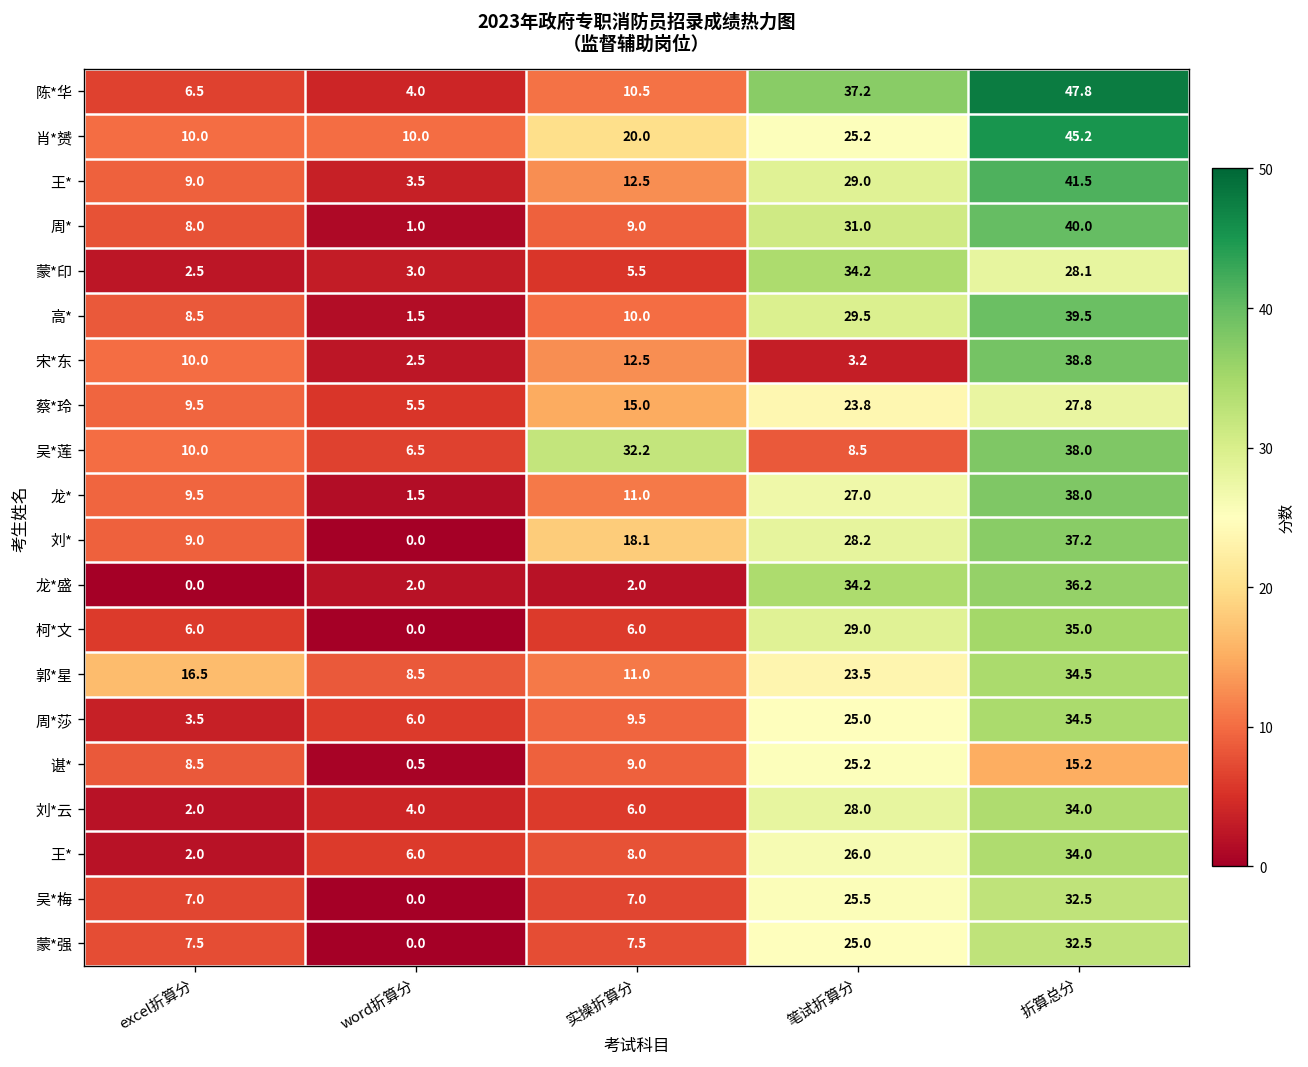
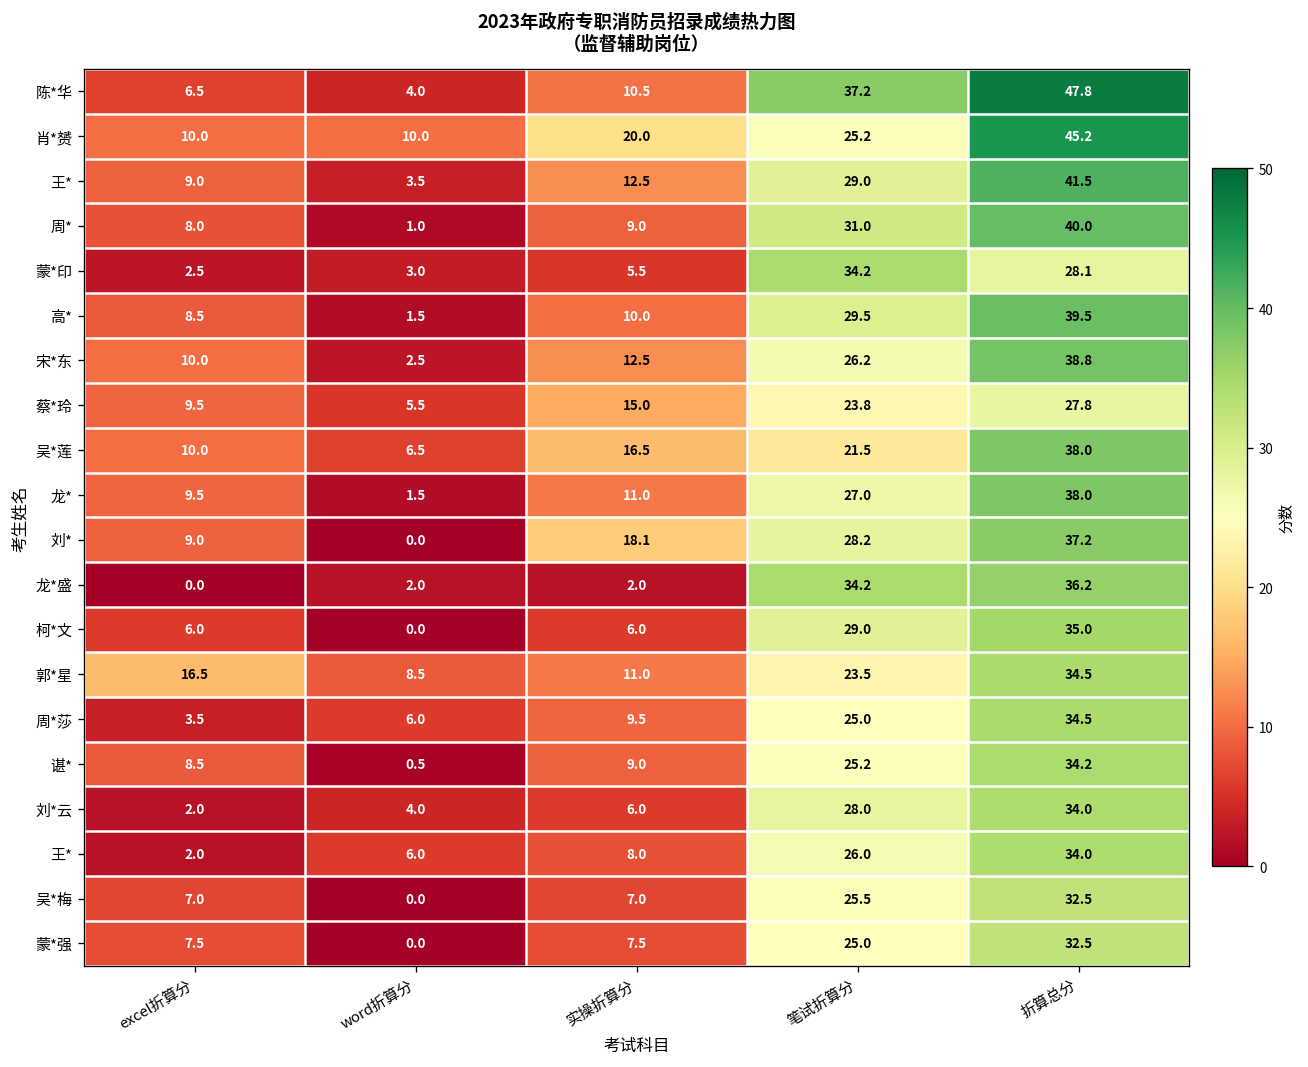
  {
    "陈*华": {
      "excel折算分": 6.5,
      "word折算分": 4.0,
      "实操折算分": 10.5,
      "笔试折算分": 37.2,
      "折算总分": 47.8
    },
    "肖*赟": {
      "excel折算分": 10.0,
      "word折算分": 10.0,
      "实操折算分": 20.0,
      "笔试折算分": 25.2,
      "折算总分": 45.2
    },
    "周*": {
      "excel折算分": 8.0,
      "word折算分": 1.0,
      "实操折算分": 9.0,
      "笔试折算分": 31.0,
      "折算总分": 40.0
    },
    "蒙*印": {
      "excel折算分": 2.5,
      "word折算分": 3.0,
      "实操折算分": 5.5,
      "笔试折算分": 34.2,
      "折算总分": 28.1
    },
    "高*": {
      "excel折算分": 8.5,
      "word折算分": 1.5,
      "实操折算分": 10.0,
      "笔试折算分": 29.5,
      "折算总分": 39.5
    },
    "宋*东": {
      "excel折算分": 10.0,
      "word折算分": 2.5,
      "实操折算分": 12.5,
-     "笔试折算分": 3.2,
+     "笔试折算分": 26.2,
      "折算总分": 38.8
    },
    "蔡*玲": {
      "excel折算分": 9.5,
      "word折算分": 5.5,
      "实操折算分": 15.0,
      "笔试折算分": 23.8,
      "折算总分": 27.8
    },
    "吴*莲": {
      "excel折算分": 10.0,
      "word折算分": 6.5,
-     "实操折算分": 32.2,
-     "笔试折算分": 8.5,
+     "实操折算分": 16.5,
+     "笔试折算分": 21.5,
      "折算总分": 38.0
    },
    "龙*": {
      "excel折算分": 9.5,
      "word折算分": 1.5,
      "实操折算分": 11.0,
      "笔试折算分": 27.0,
      "折算总分": 38.0
    },
    "刘*": {
      "excel折算分": 9.0,
      "word折算分": 0.0,
      "实操折算分": 18.1,
      "笔试折算分": 28.2,
      "折算总分": 37.2
    },
    "龙*盛": {
      "excel折算分": 0.0,
      "word折算分": 2.0,
      "实操折算分": 2.0,
      "笔试折算分": 34.2,
      "折算总分": 36.2
    },
    "柯*文": {
      "excel折算分": 6.0,
      "word折算分": 0.0,
      "实操折算分": 6.0,
      "笔试折算分": 29.0,
      "折算总分": 35.0
    },
    "郭*星": {
      "excel折算分": 16.5,
      "word折算分": 8.5,
      "实操折算分": 11.0,
      "笔试折算分": 23.5,
      "折算总分": 34.5
    },
    "周*莎": {
      "excel折算分": 3.5,
      "word折算分": 6.0,
      "实操折算分": 9.5,
      "笔试折算分": 25.0,
      "折算总分": 34.5
    },
    "谌*": {
      "excel折算分": 8.5,
      "word折算分": 0.5,
      "实操折算分": 9.0,
      "笔试折算分": 25.2,
-     "折算总分": 15.2
+     "折算总分": 34.2
    },
    "刘*云": {
      "excel折算分": 2.0,
      "word折算分": 4.0,
      "实操折算分": 6.0,
      "笔试折算分": 28.0,
      "折算总分": 34.0
    },
    "吴*梅": {
      "excel折算分": 7.0,
      "word折算分": 0.0,
      "实操折算分": 7.0,
      "笔试折算分": 25.5,
      "折算总分": 32.5
    },
    "蒙*强": {
      "excel折算分": 7.5,
      "word折算分": 0.0,
      "实操折算分": 7.5,
      "笔试折算分": 25.0,
      "折算总分": 32.5
    }
  }
